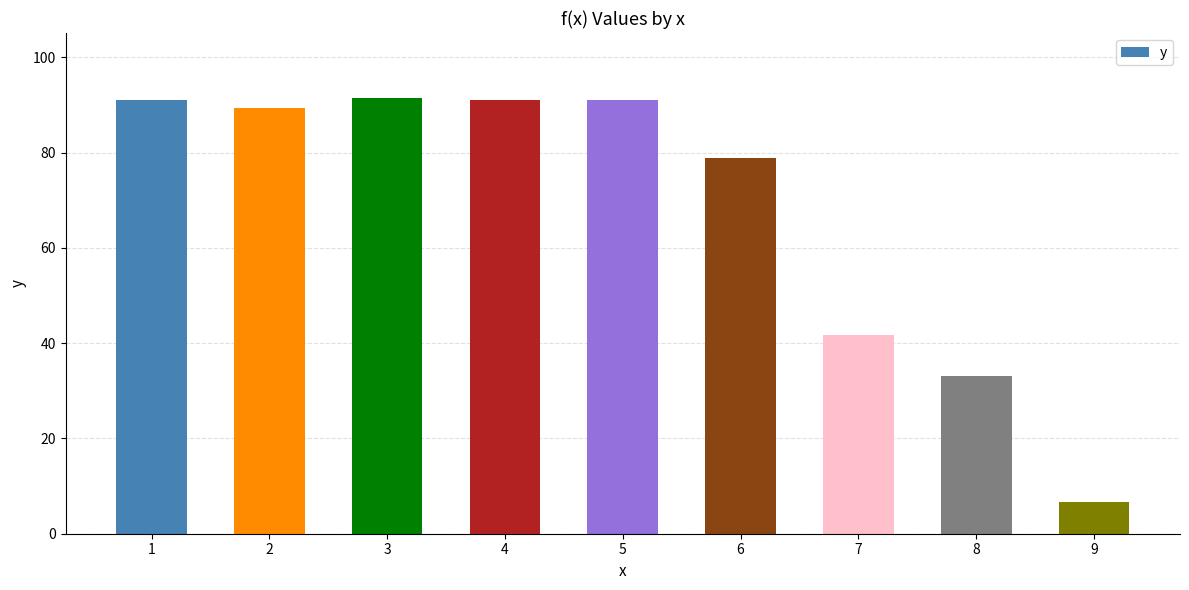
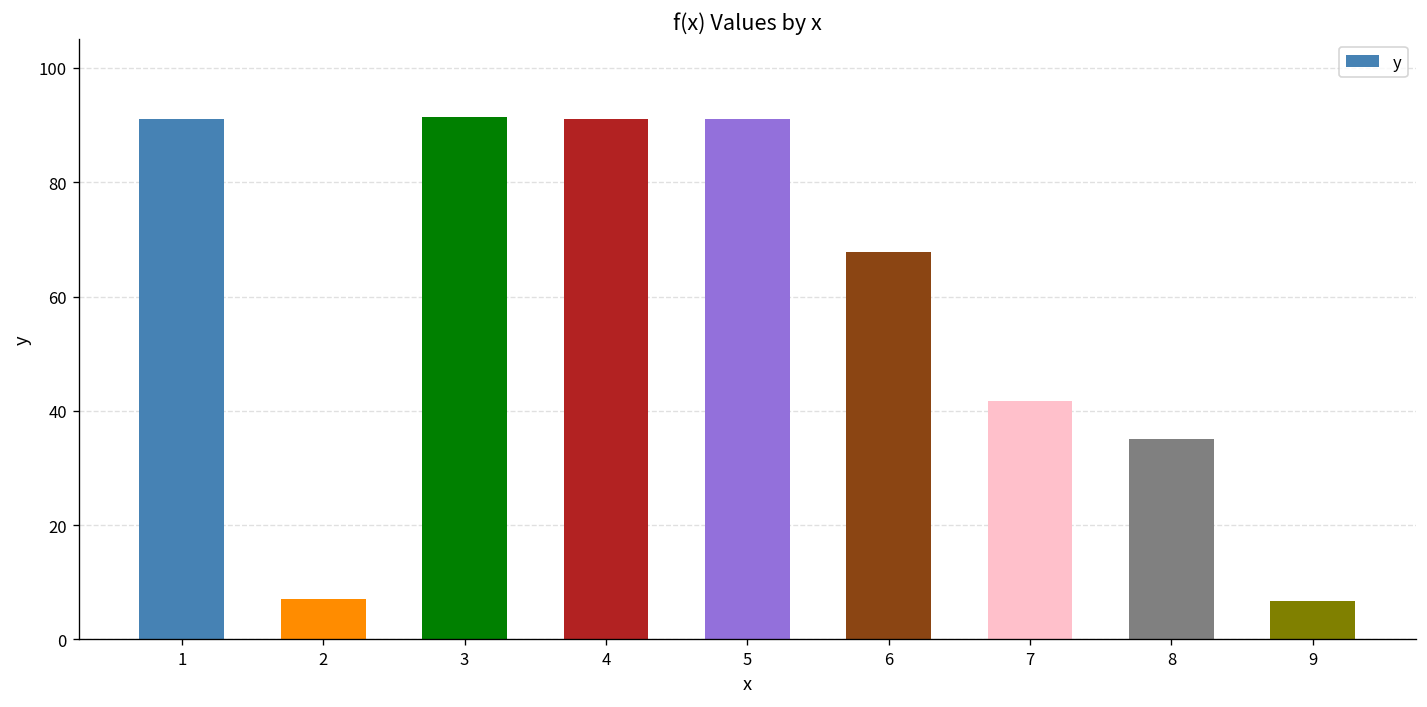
  {
    "1": 91,
-   "2": 89,
+   "2": 7,
    "3": 91,
    "4": 91,
    "5": 91,
-   "6": 79,
+   "6": 68,
    "7": 42,
-   "8": 33,
+   "8": 35,
    "9": 7
  }
